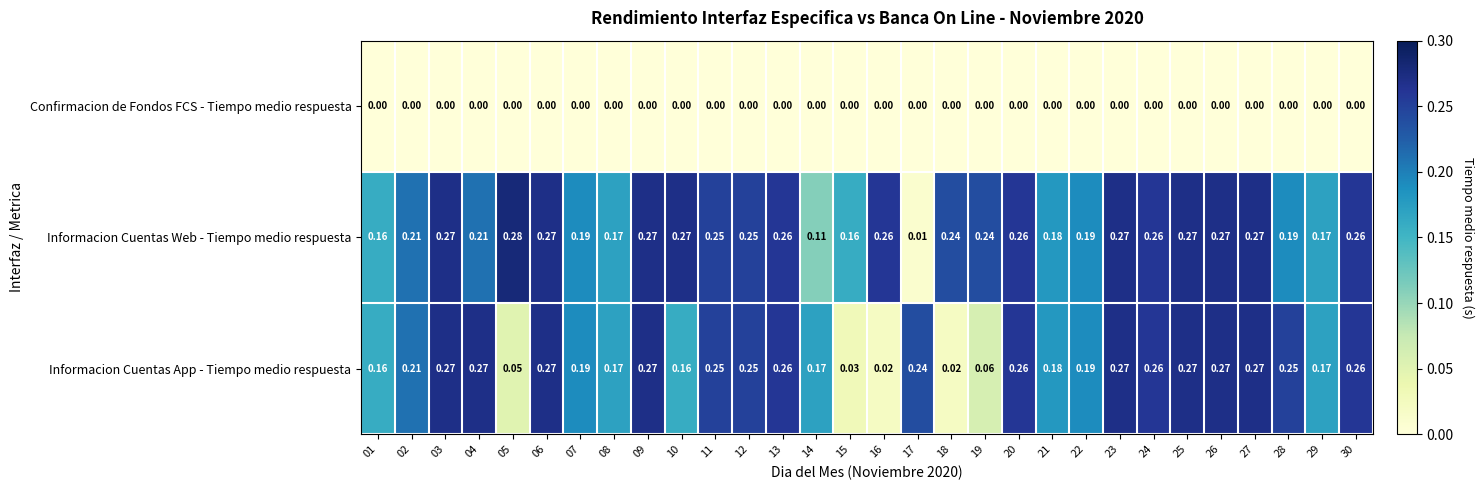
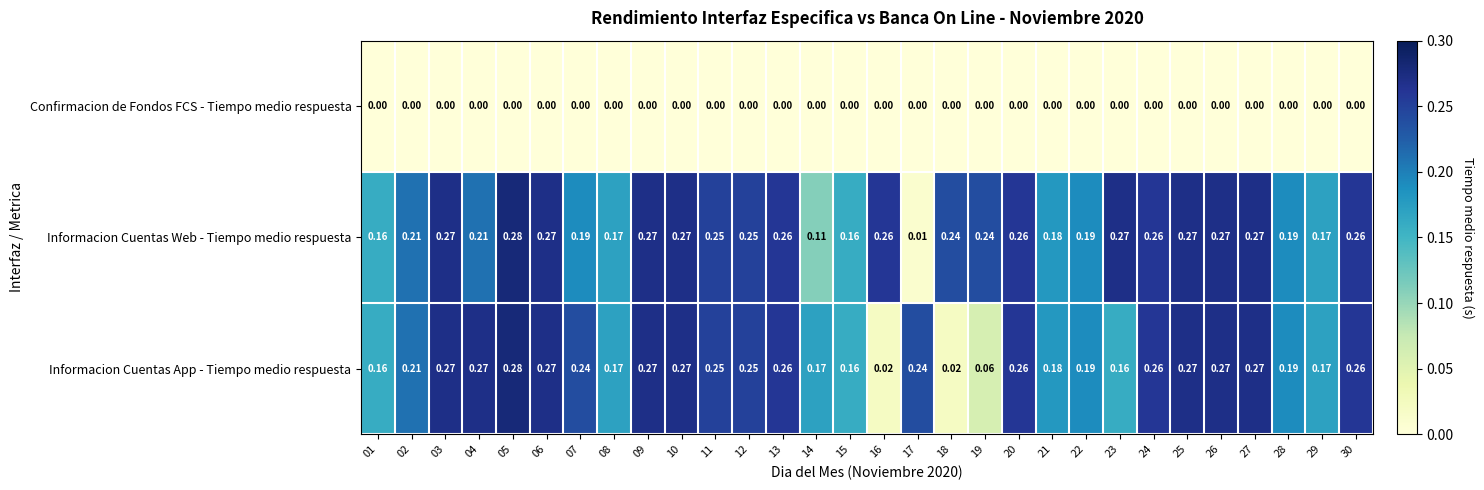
  {
    "Confirmacion de Fondos FCS - Tiempo medio respuesta": {
      "01": 0.00,
      "02": 0.00,
      "03": 0.00,
      "04": 0.00,
      "05": 0.00,
      "06": 0.00,
      "07": 0.00,
      "08": 0.00,
      "09": 0.00,
      "10": 0.00,
      "11": 0.00,
      "12": 0.00,
      "13": 0.00,
      "14": 0.00,
      "15": 0.00,
      "16": 0.00,
      "17": 0.00,
      "18": 0.00,
      "19": 0.00,
      "20": 0.00,
      "21": 0.00,
      "22": 0.00,
      "23": 0.00,
      "24": 0.00,
      "25": 0.00,
      "26": 0.00,
      "27": 0.00,
      "28": 0.00,
      "29": 0.00,
      "30": 0.00
    },
    "Informacion Cuentas Web - Tiempo medio respuesta": {
      "01": 0.16,
      "02": 0.21,
      "03": 0.27,
      "04": 0.21,
      "05": 0.28,
      "06": 0.27,
      "07": 0.19,
      "08": 0.17,
      "09": 0.27,
      "10": 0.27,
      "11": 0.25,
      "12": 0.25,
      "13": 0.26,
      "14": 0.11,
      "15": 0.16,
      "16": 0.26,
      "17": 0.01,
      "18": 0.24,
      "19": 0.24,
      "20": 0.26,
      "21": 0.18,
      "22": 0.19,
      "23": 0.27,
      "24": 0.26,
      "25": 0.27,
      "26": 0.27,
      "27": 0.27,
      "28": 0.19,
      "29": 0.17,
      "30": 0.26
    },
    "Informacion Cuentas App - Tiempo medio respuesta": {
      "01": 0.16,
      "02": 0.21,
      "03": 0.27,
      "04": 0.27,
-     "05": 0.05,
+     "05": 0.28,
      "06": 0.27,
-     "07": 0.19,
+     "07": 0.24,
      "08": 0.17,
      "09": 0.27,
-     "10": 0.16,
+     "10": 0.27,
      "11": 0.25,
      "12": 0.25,
      "13": 0.26,
      "14": 0.17,
-     "15": 0.03,
+     "15": 0.16,
      "16": 0.02,
      "17": 0.24,
      "18": 0.02,
      "19": 0.06,
      "20": 0.26,
      "21": 0.18,
      "22": 0.19,
-     "23": 0.27,
+     "23": 0.16,
      "24": 0.26,
      "25": 0.27,
      "26": 0.27,
      "27": 0.27,
-     "28": 0.25,
+     "28": 0.19,
      "29": 0.17,
      "30": 0.26
    }
  }
